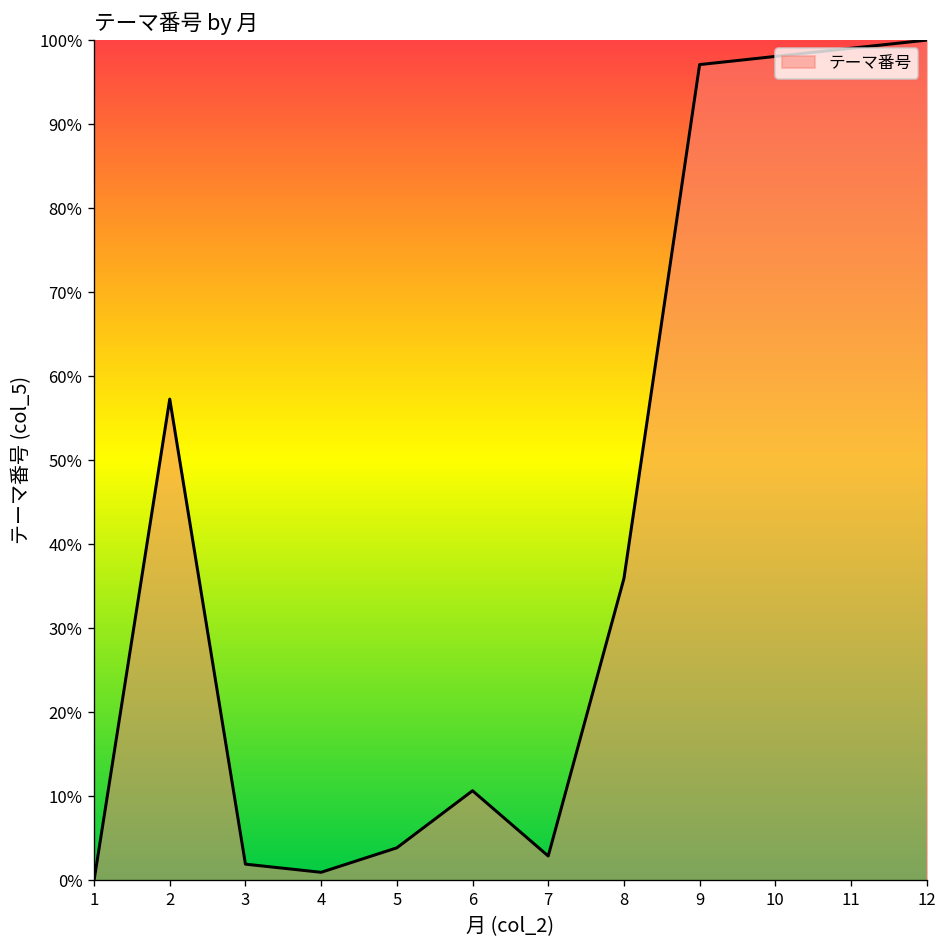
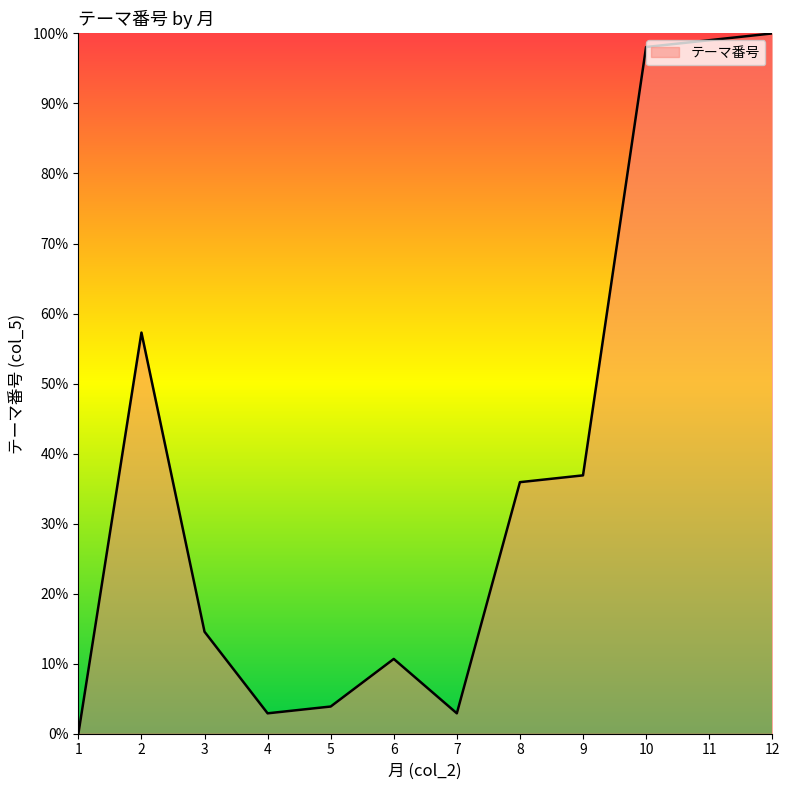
  {
    "1": "0%",
    "2": "57%",
-   "3": "2%",
-   "4": "1%",
+   "3": "15%",
+   "4": "3%",
    "5": "4%",
    "6": "11%",
    "7": "3%",
    "8": "36%",
-   "9": "97%",
+   "9": "37%",
    "11": "99%",
    "12": "100%"
  }
